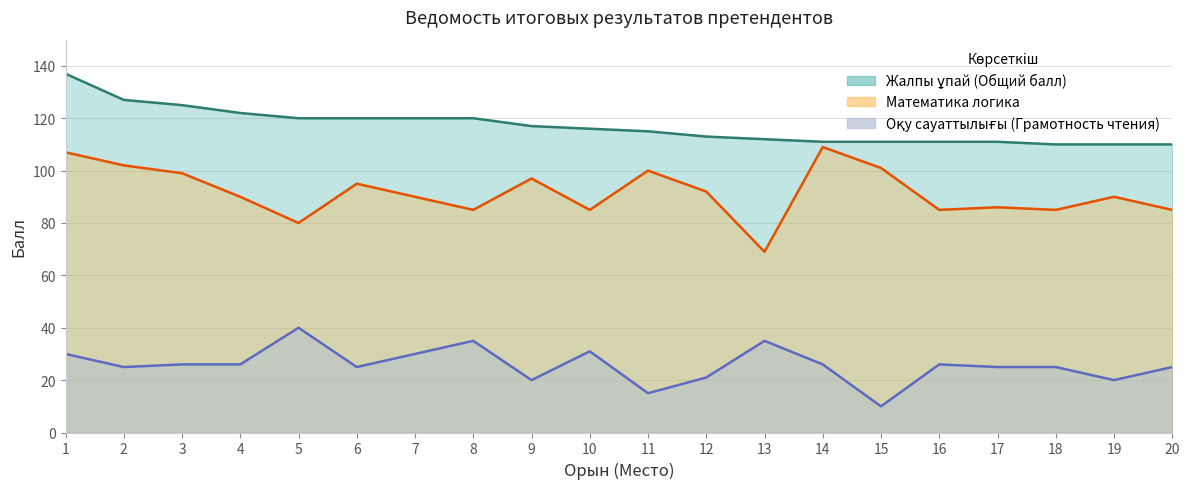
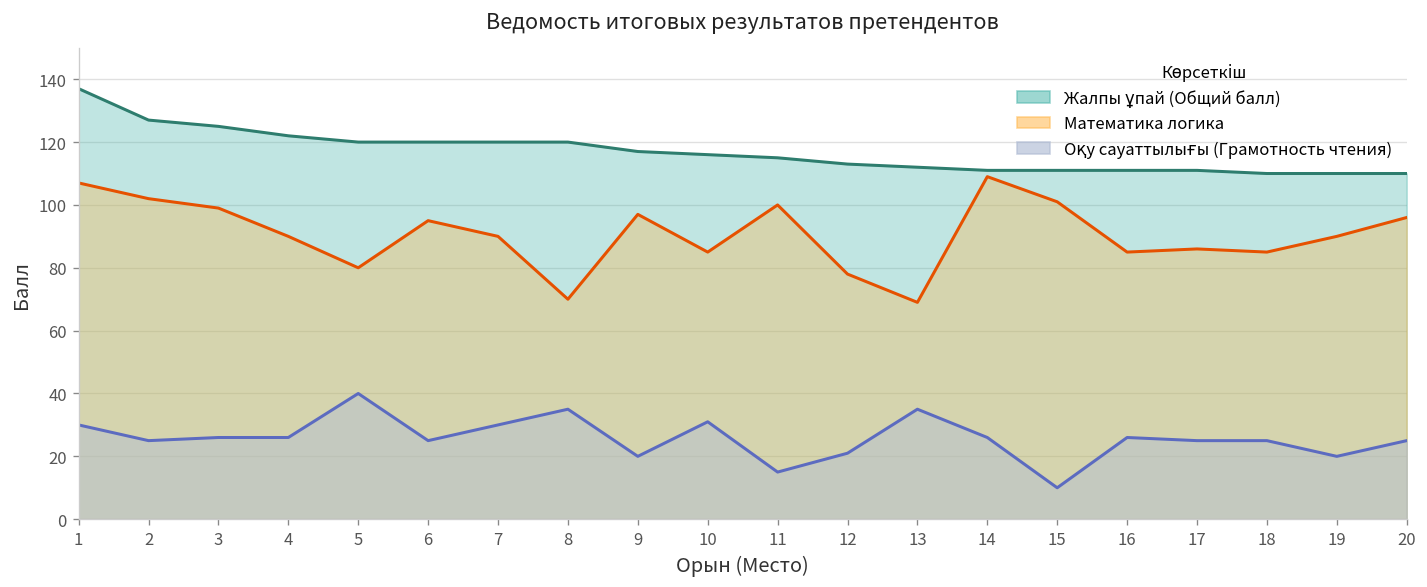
  {
    "Математика логика": {
      "1": 107,
      "2": 102,
      "3": 99,
      "4": 90,
      "5": 80,
      "6": 95,
      "7": 90,
-     "8": 85,
+     "8": 70,
      "9": 97,
      "10": 85,
      "11": 100,
-     "12": 92,
+     "12": 78,
      "13": 69,
      "14": 109,
      "15": 101,
      "16": 85,
      "17": 86,
      "18": 85,
      "19": 90,
-     "20": 85
+     "20": 96
    }
  }
